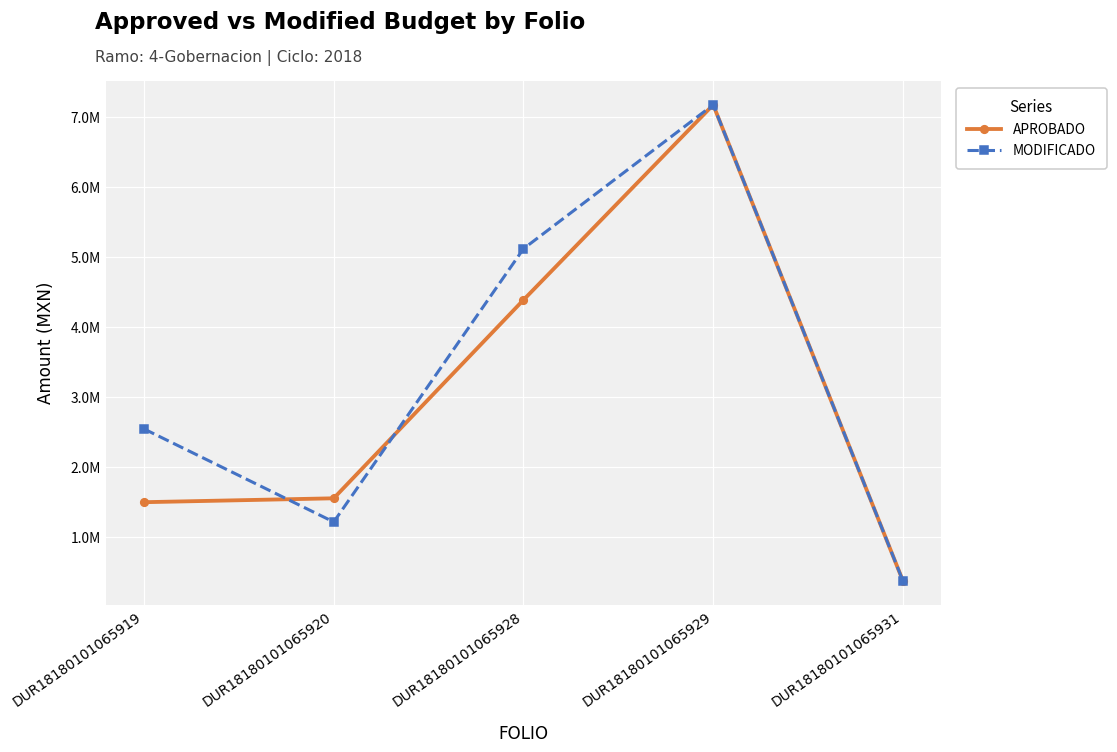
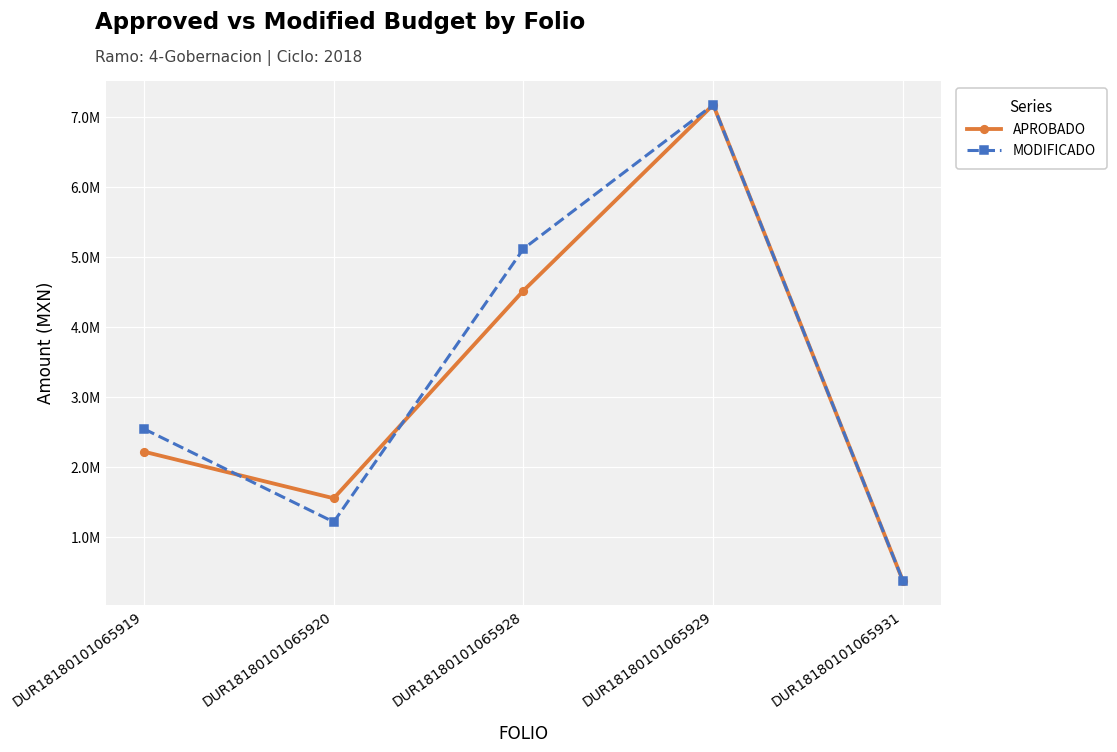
  {
    "APROBADO": {
-     "DUR18180101065919": 1500000,
+     "DUR18180101065919": 2200000,
      "DUR18180101065920": 1600000,
-     "DUR18180101065928": 4400000
+     "DUR18180101065928": 4500000
    },
    "MODIFICADO": {
      "DUR18180101065919": 2500000,
      "DUR18180101065920": 1200000,
      "DUR18180101065928": 5100000
    }
  }
